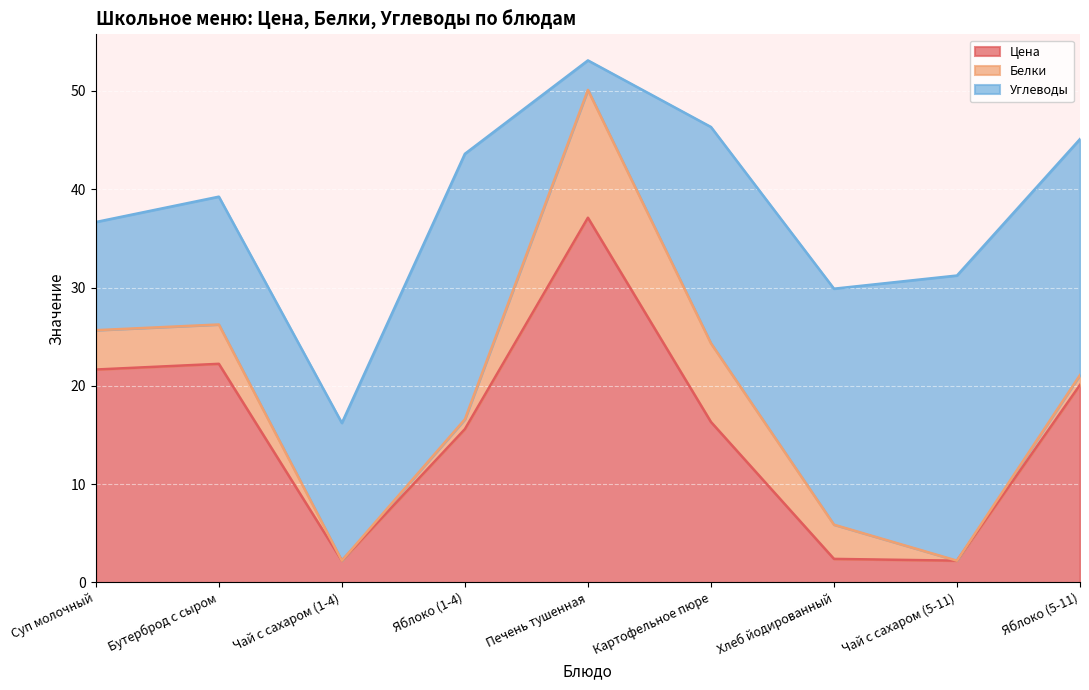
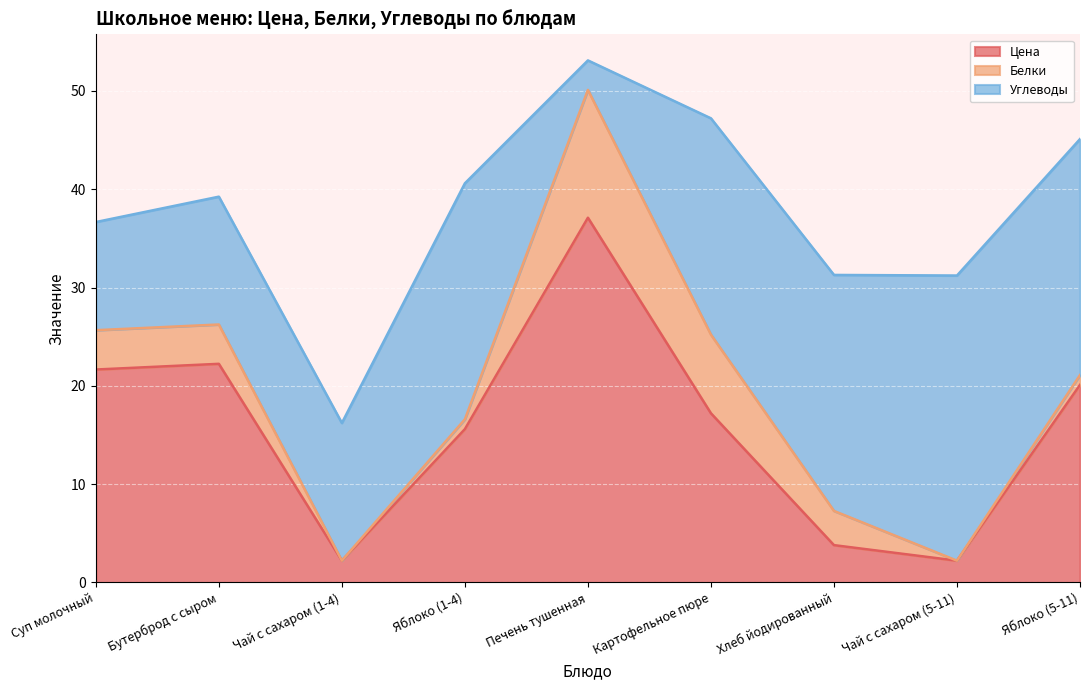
  {
    "Цена": {
      "Суп молочный": 22,
      "Бутерброд с сыром": 22,
      "Яблоко (1-4)": 16,
      "Печень тушенная": 37,
-     "Картофельное пюре": 16,
-     "Хлеб йодированный": 2,
+     "Картофельное пюре": 17,
+     "Хлеб йодированный": 4,
      "Яблоко (5-11)": 20
    },
    "Белки": {
      "Суп молочный": 4,
      "Бутерброд с сыром": 4,
      "Яблоко (1-4)": 1,
      "Печень тушенная": 13,
      "Картофельное пюре": 8,
      "Хлеб йодированный": 3,
      "Яблоко (5-11)": 1
    },
    "Углеводы": {
      "Суп молочный": 11,
      "Бутерброд с сыром": 13,
      "Чай с сахаром (1-4)": 14,
-     "Яблоко (1-4)": 27,
+     "Яблоко (1-4)": 24,
      "Печень тушенная": 3,
      "Картофельное пюре": 22,
      "Хлеб йодированный": 24,
      "Чай с сахаром (5-11)": 29,
      "Яблоко (5-11)": 24
    }
  }
